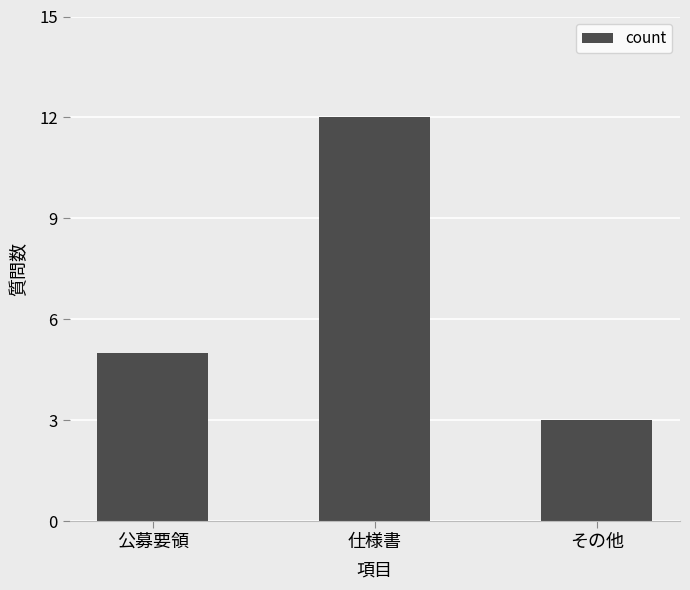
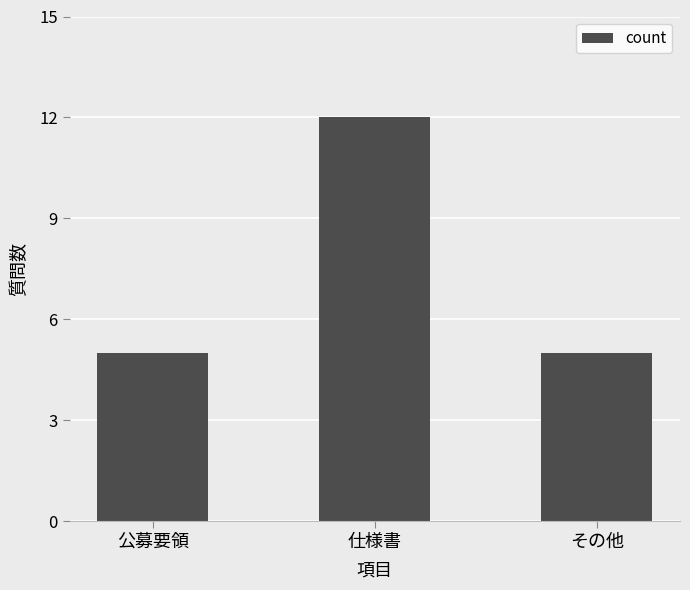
  {
    "公募要領": 5,
    "仕様書": 12,
-   "その他": 3
+   "その他": 5
  }
